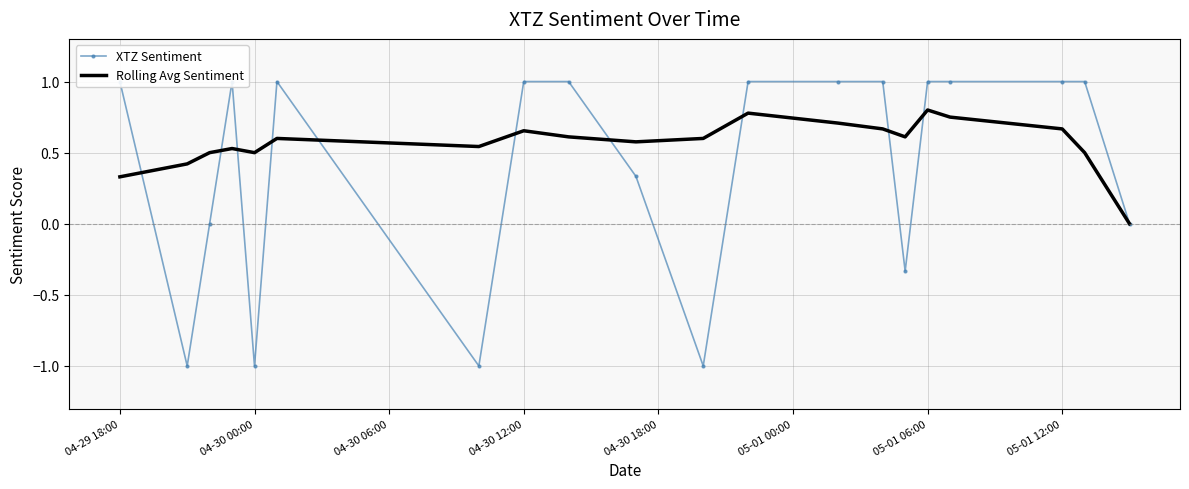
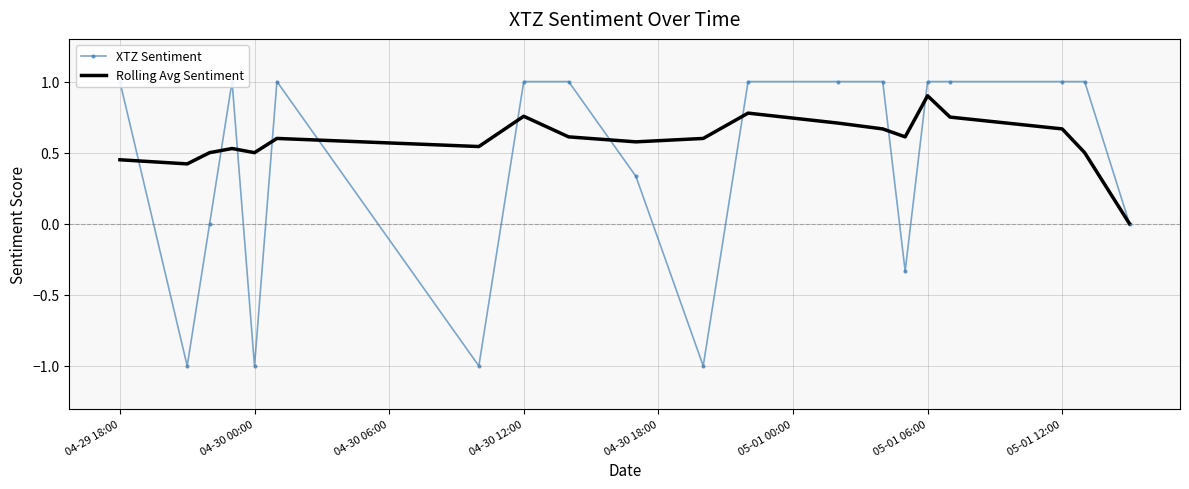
  {
    "XTZ Sentiment": {
      "04-30 00:00": -1.00,
      "04-30 12:00": 1.00,
      "05-01 06:00": 1.00,
      "05-01 12:00": 1.00
    },
    "Rolling Avg Sentiment": {
-     "04-29 18:00": 0.33,
+     "04-29 18:00": 0.45,
      "04-30 00:00": 0.50,
-     "04-30 12:00": 0.65,
-     "05-01 06:00": 0.8,
+     "04-30 12:00": 0.76,
+     "05-01 06:00": 0.9,
      "05-01 12:00": 0.67
    }
  }
